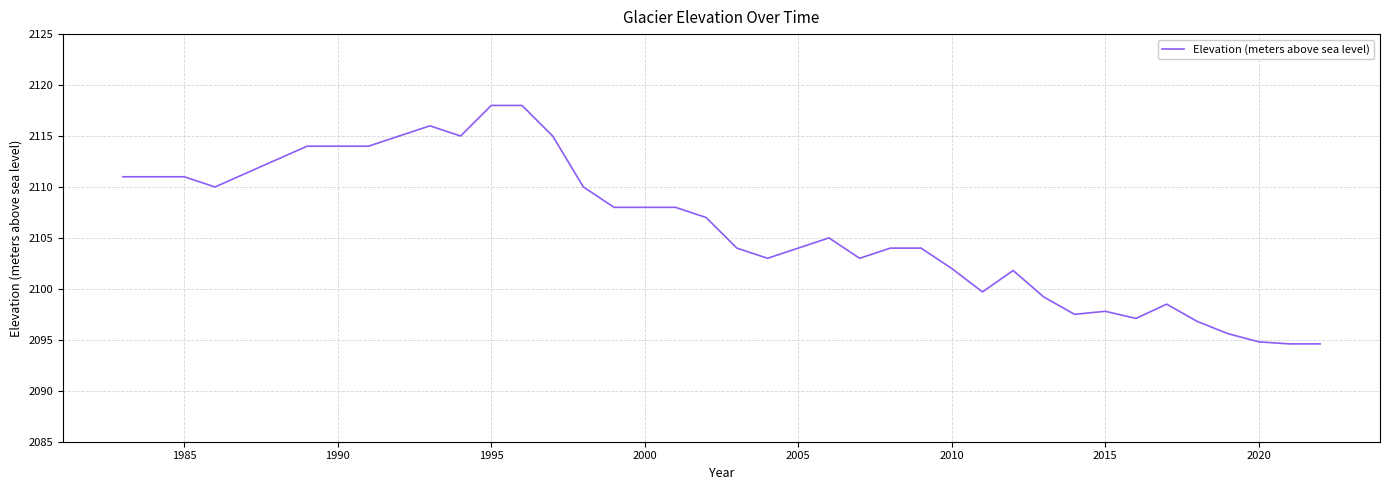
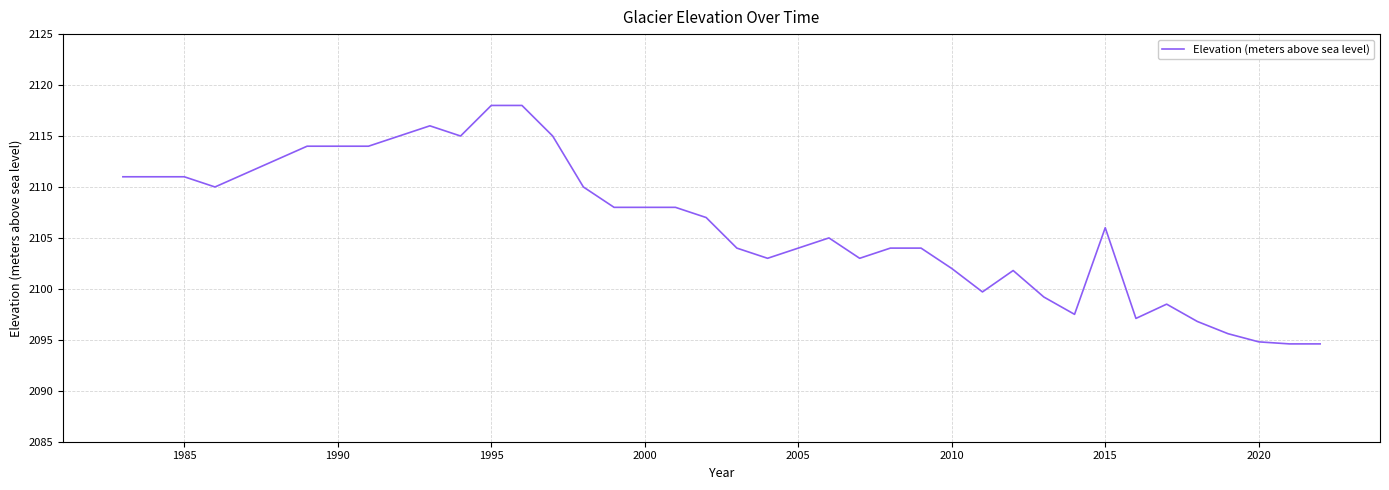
  {
    "1985": 2111.0,
    "1990": 2114.0,
    "1995": 2118.0,
    "2000": 2108.0,
    "2005": 2104.0,
    "2010": 2102.0,
-   "2015": 2097.8,
+   "2015": 2106.0,
    "2020": 2094.8
  }
